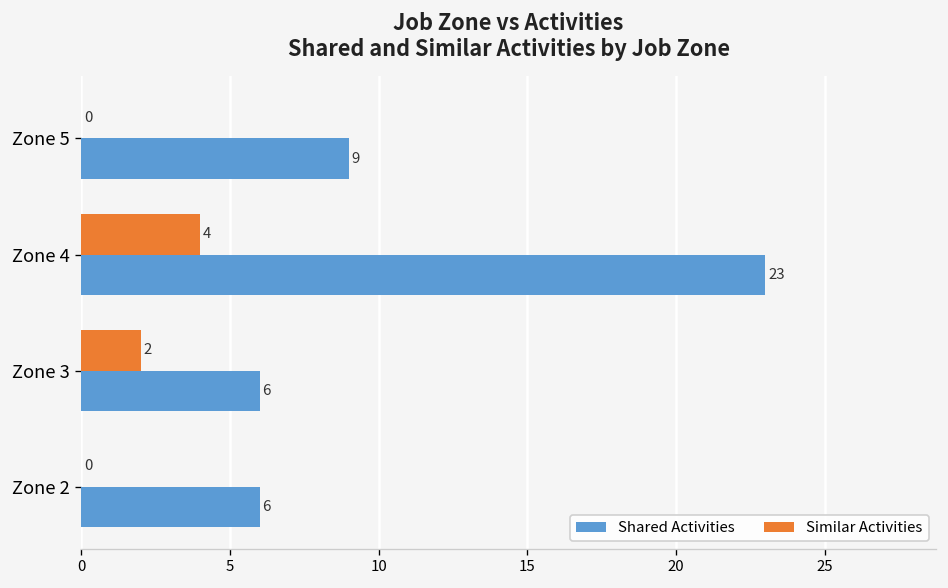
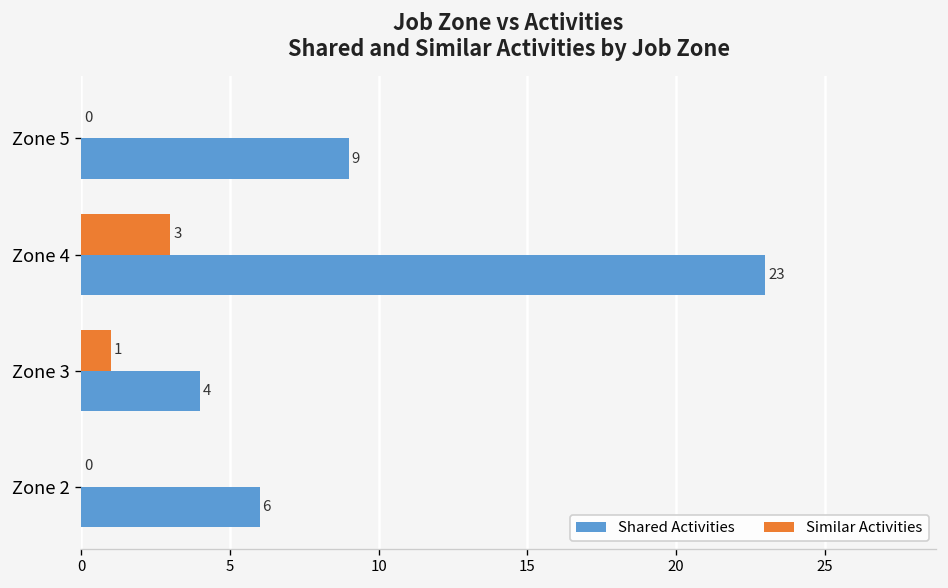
  {
    "Shared Activities": {
      "Zone 5": 9,
      "Zone 4": 23,
-     "Zone 3": 6,
+     "Zone 3": 4,
      "Zone 2": 6
    },
    "Similar Activities": {
      "Zone 5": 0,
-     "Zone 4": 4,
-     "Zone 3": 2,
+     "Zone 4": 3,
+     "Zone 3": 1,
      "Zone 2": 0
    }
  }
